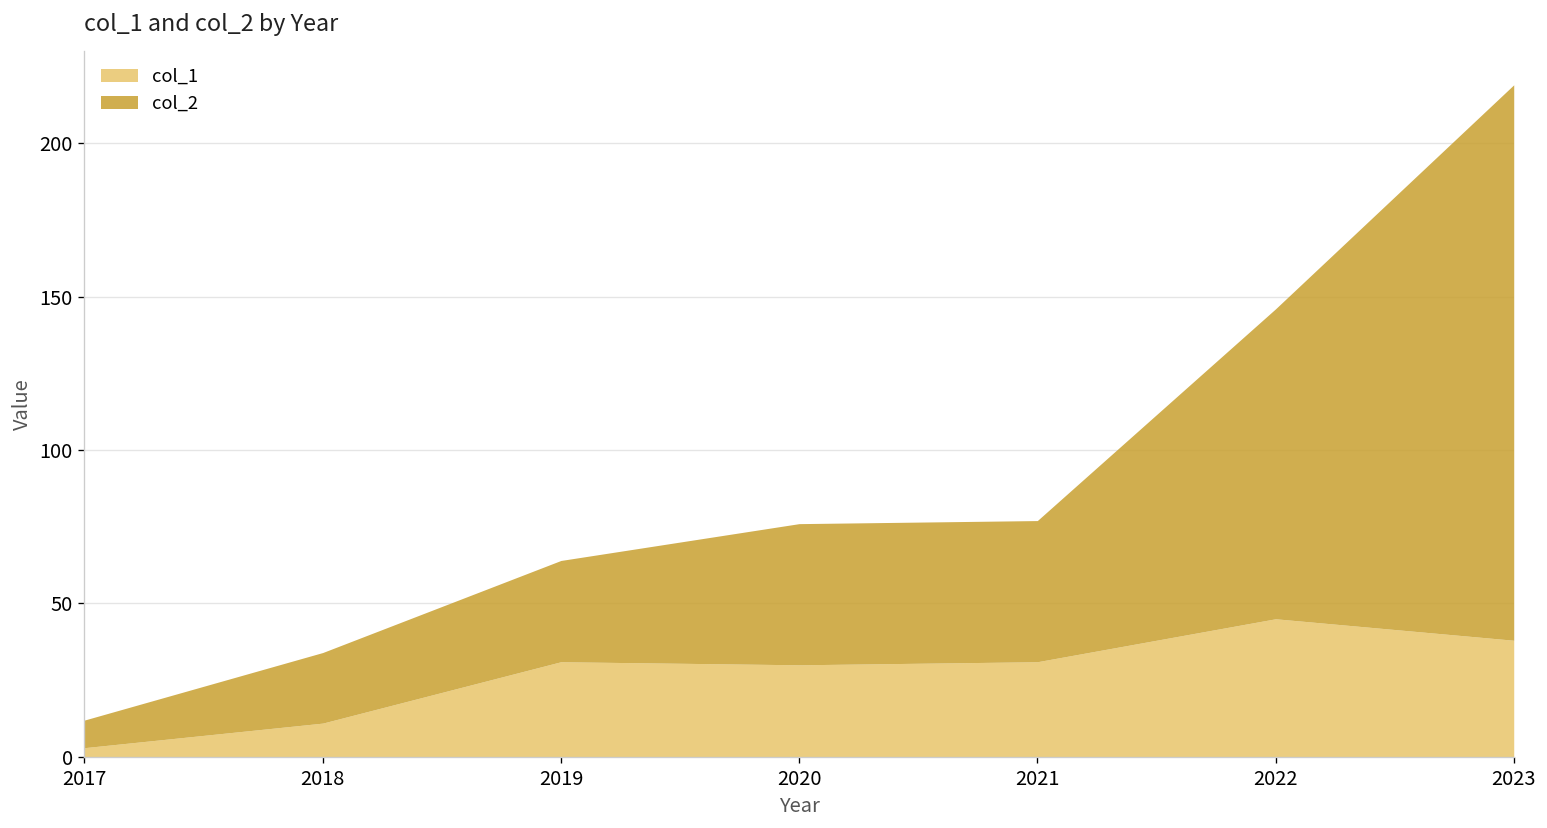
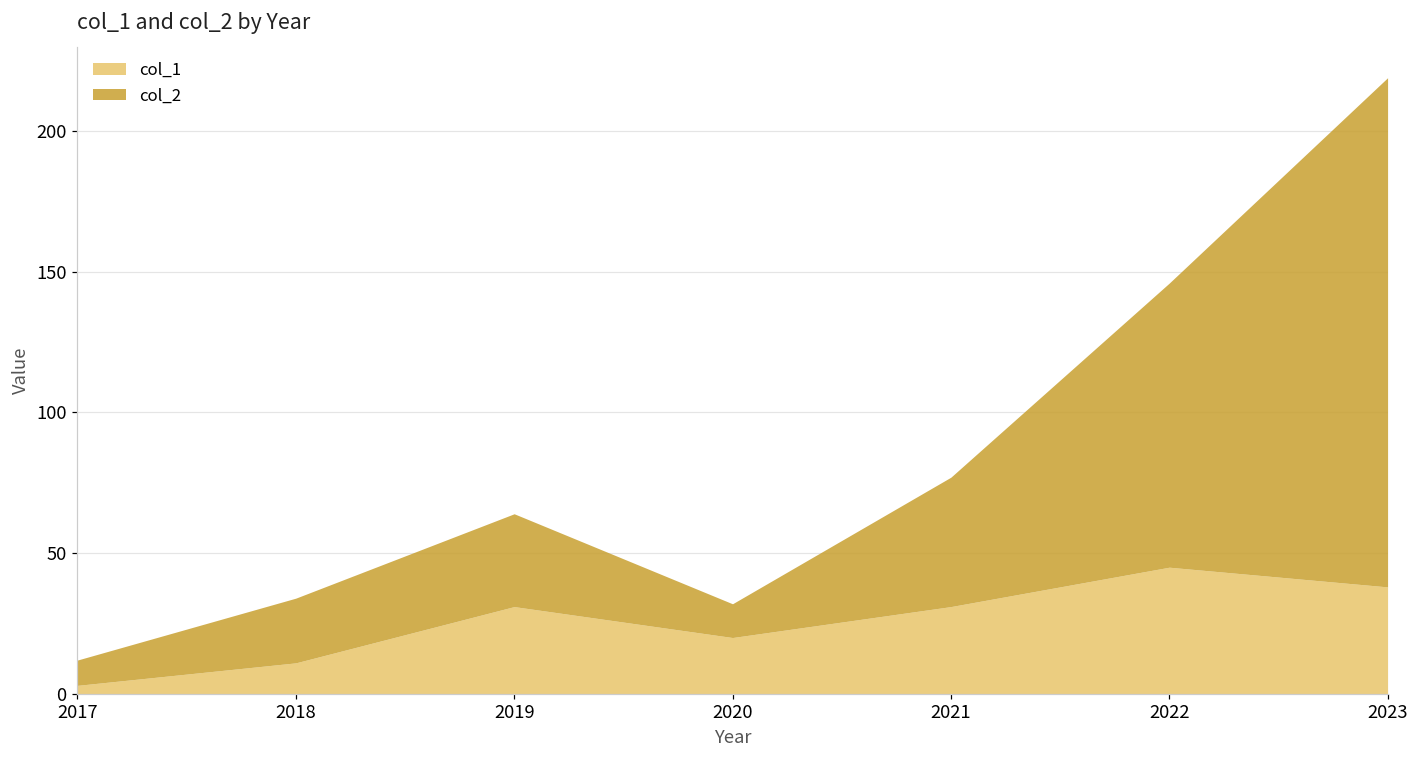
  {
    "col_1": {
      "2017": 3,
      "2018": 11,
      "2019": 31,
-     "2020": 30,
+     "2020": 20,
      "2021": 31,
      "2022": 45,
      "2023": 38
    },
    "col_2": {
      "2017": 9,
      "2018": 23,
      "2019": 33,
-     "2020": 46,
+     "2020": 12,
      "2021": 46,
      "2022": 101,
      "2023": 181
    }
  }
